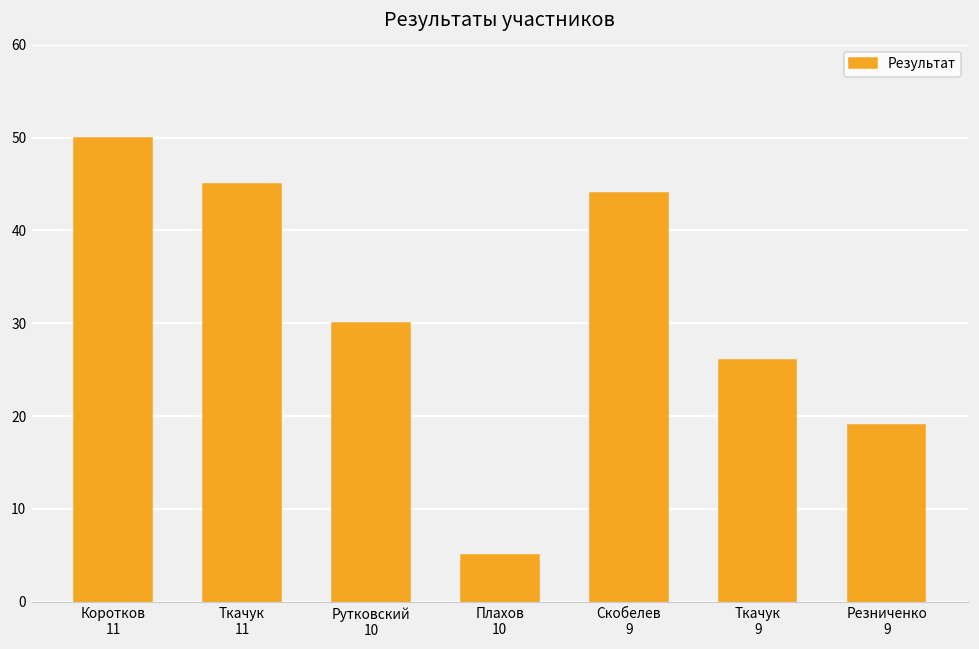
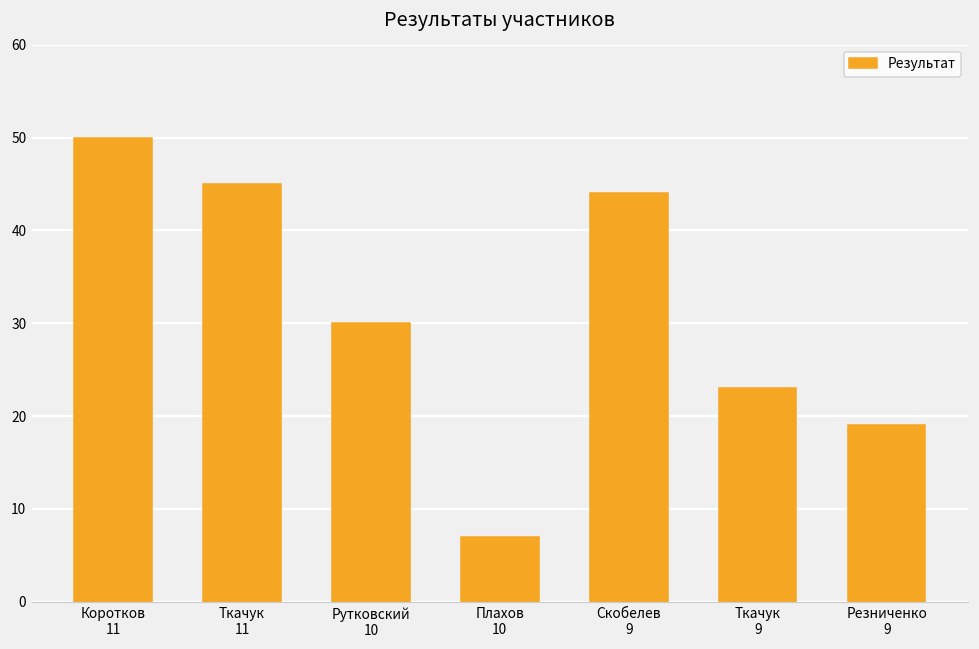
  {
    "Коротков 11": 50,
    "Ткачук 11": 45,
    "Рутковский 10": 30,
-   "Плахов 10": 5,
+   "Плахов 10": 7,
    "Скобелев 9": 44,
-   "Ткачук 9": 26,
+   "Ткачук 9": 23,
    "Резниченко 9": 19
  }
